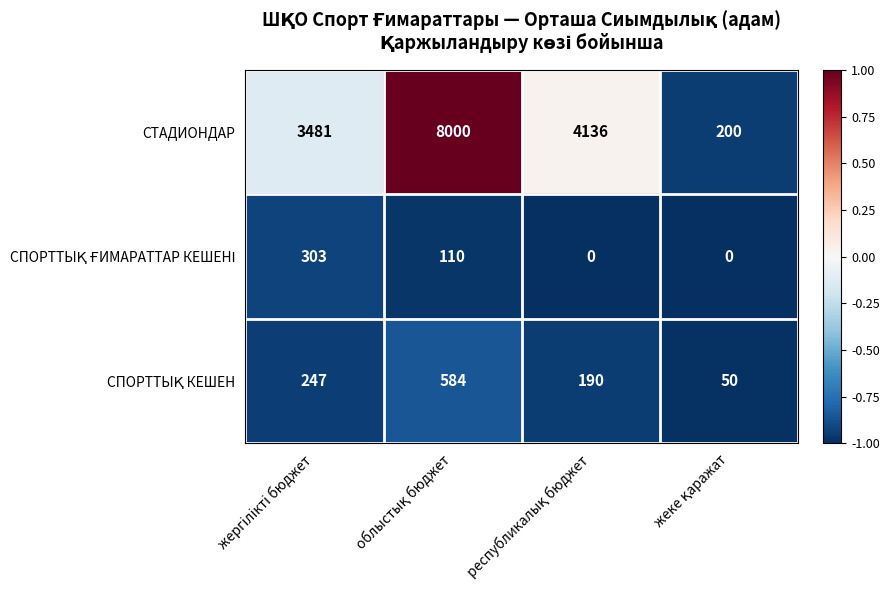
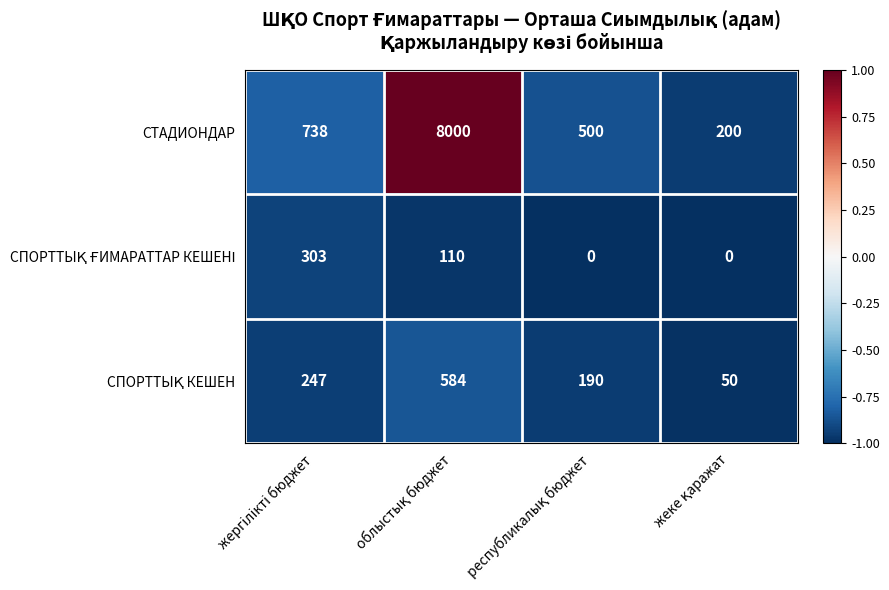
  {
    "СТАДИОНДАР": {
-     "жергілікті бюджет": 3481,
+     "жергілікті бюджет": 738,
      "облыстық бюджет": 8000,
-     "республикалық бюджет": 4136,
+     "республикалық бюджет": 500,
      "жеке қаражат": 200
    },
    "СПОРТТЫҚ ҒИМАРАТТАР КЕШЕНІ": {
      "жергілікті бюджет": 303,
      "облыстық бюджет": 110,
      "республикалық бюджет": 0,
      "жеке қаражат": 0
    },
    "СПОРТТЫҚ КЕШЕН": {
      "жергілікті бюджет": 247,
      "облыстық бюджет": 584,
      "республикалық бюджет": 190,
      "жеке қаражат": 50
    }
  }
